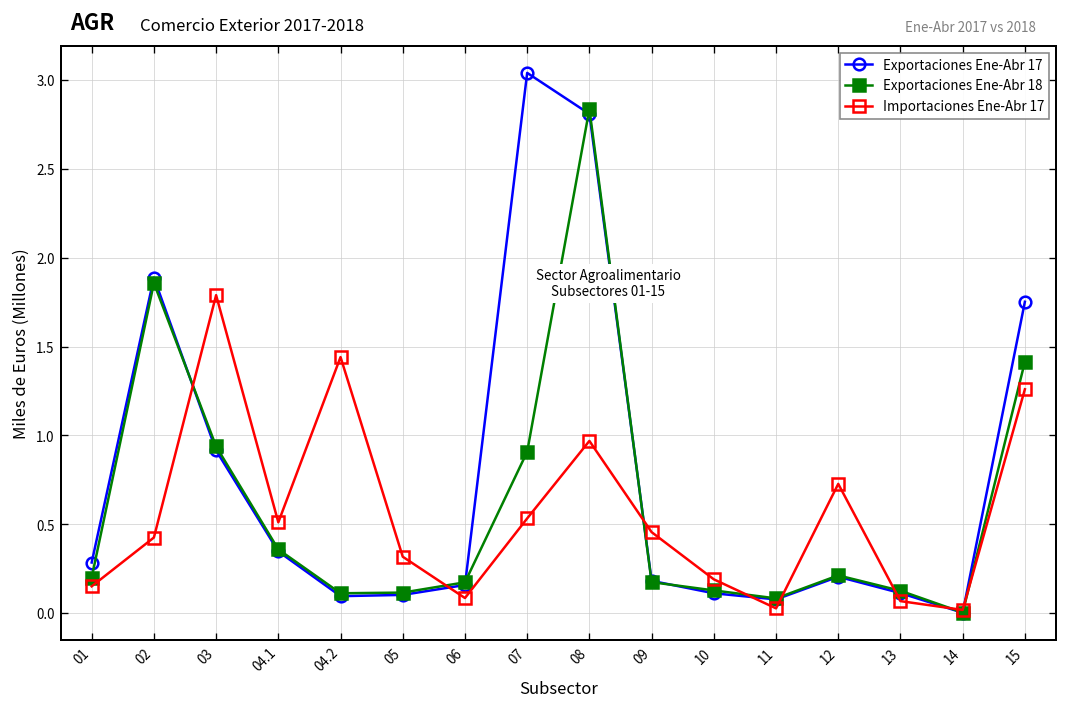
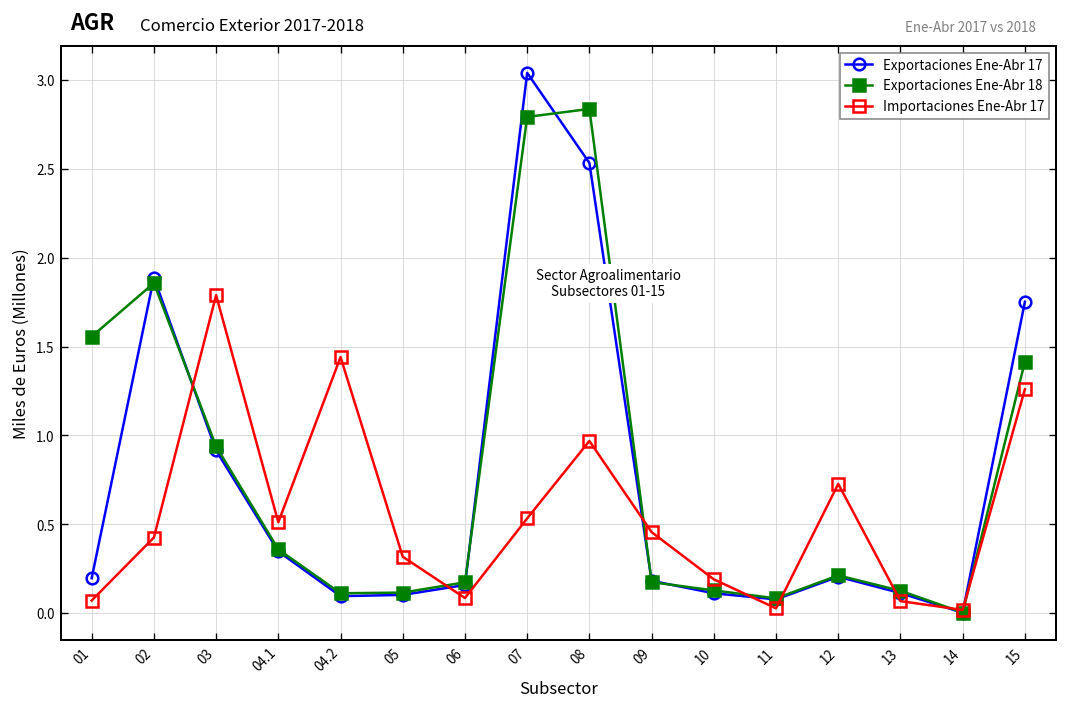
  {
    "Exportaciones Ene-Abr 17": {
-     "01": 0.28,
+     "01": 0.20,
      "02": 1.89,
      "03": 0.92,
      "07": 3.04,
-     "08": 2.81,
+     "08": 2.53,
      "15": 1.75
    },
    "Exportaciones Ene-Abr 18": {
-     "01": 0.20,
+     "01": 1.56,
      "02": 1.86,
      "03": 0.94,
-     "07": 0.91,
+     "07": 2.79,
      "08": 2.84,
      "15": 1.41
    },
    "Importaciones Ene-Abr 17": {
-     "01": 0.15,
+     "01": 0.07,
      "02": 0.43,
      "03": 1.79,
      "04.1": 0.51,
      "04.2": 1.44,
      "05": 0.32,
      "06": 0.09,
      "07": 0.53,
      "08": 0.97,
      "09": 0.46,
      "10": 0.19,
      "11": 0.03,
      "12": 0.73,
      "13": 0.07,
      "15": 1.26
    }
  }
